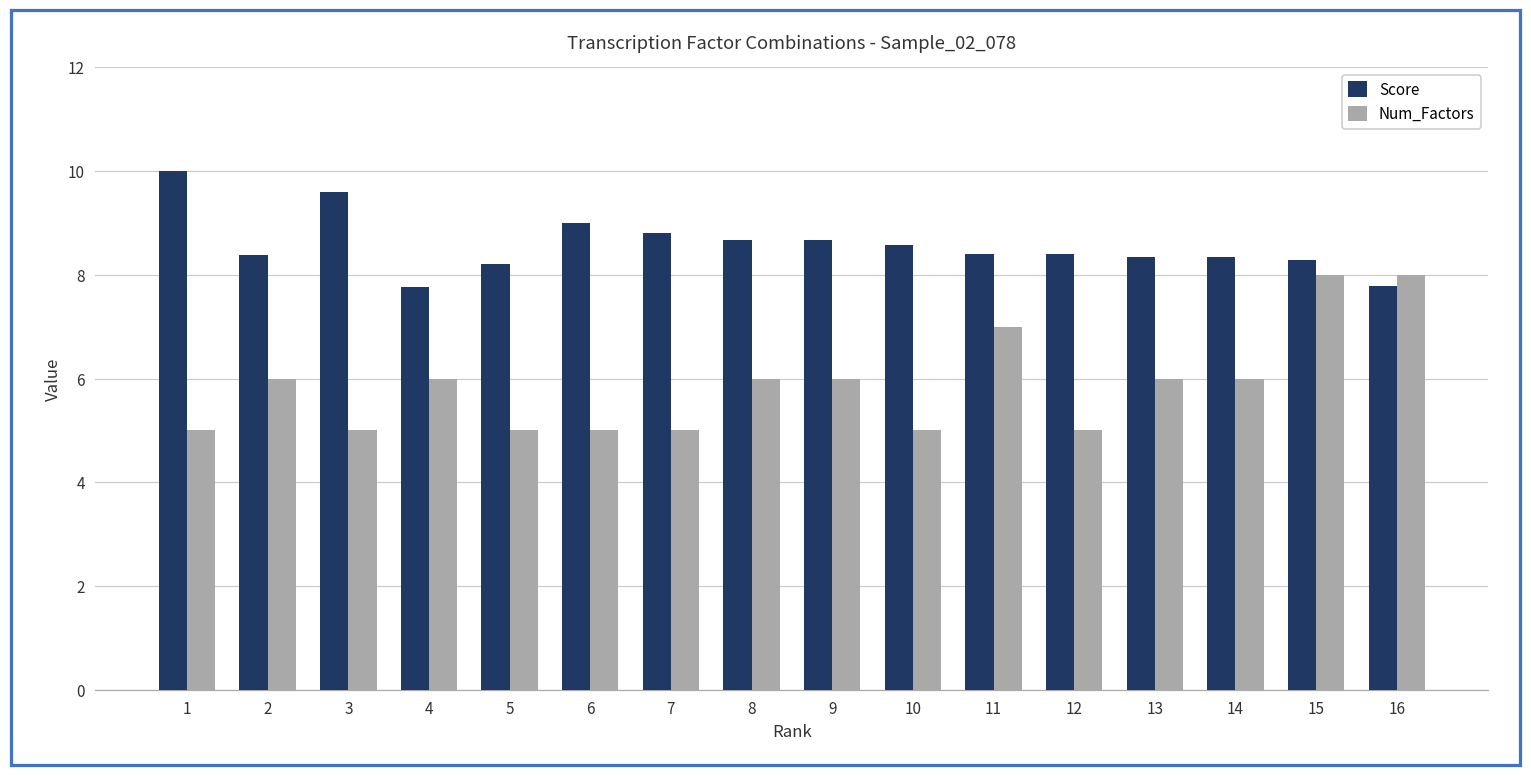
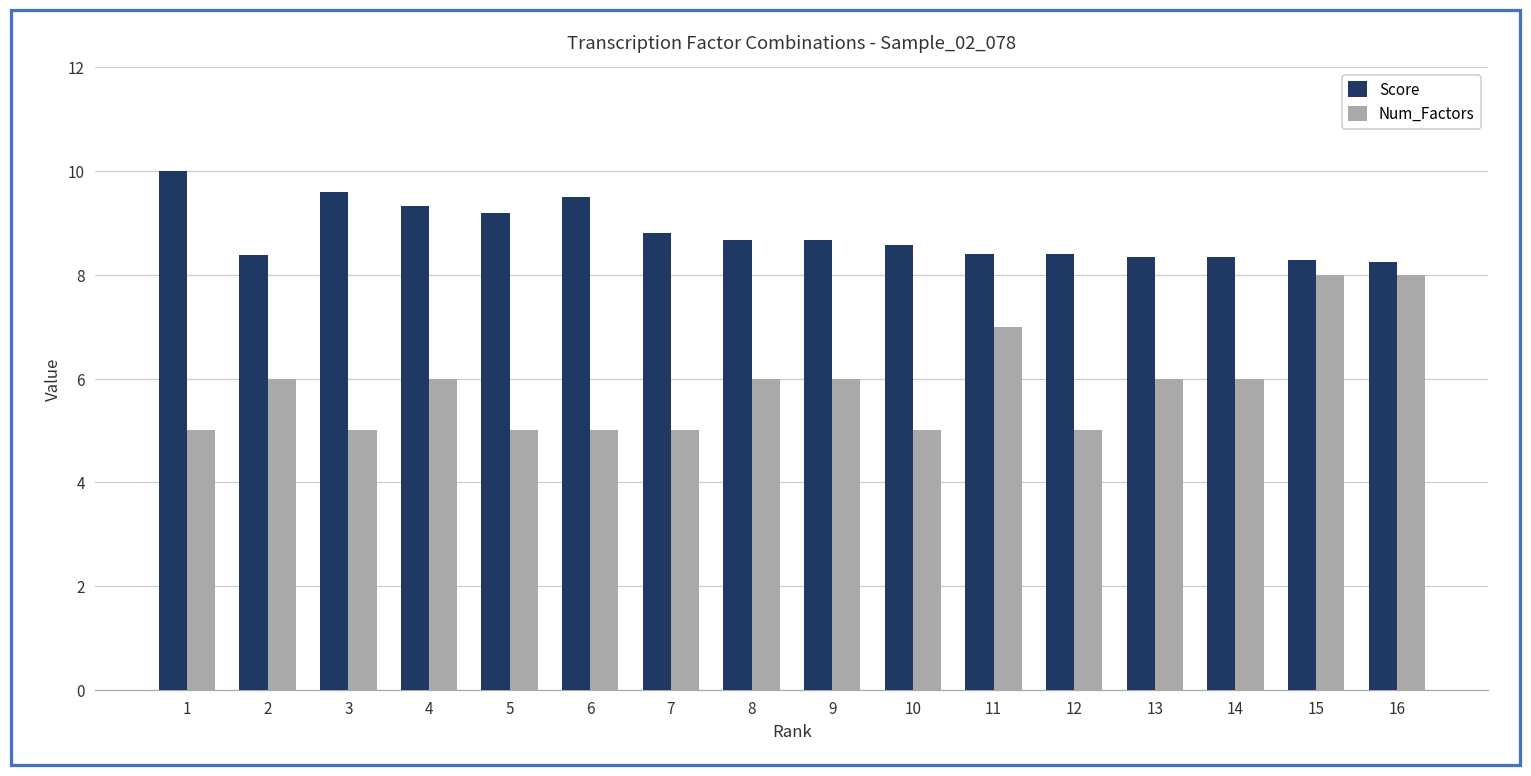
  {
    "Score": {
      "1": 10.0,
      "2": 8.4,
      "3": 9.6,
-     "4": 7.8,
-     "5": 8.2,
-     "6": 9.0,
+     "4": 9.3,
+     "5": 9.2,
+     "6": 9.5,
      "7": 8.8,
      "8": 8.7,
      "9": 8.7,
      "10": 8.6,
      "11": 8.4,
      "12": 8.4,
      "13": 8.3,
      "14": 8.3,
      "15": 8.3,
-     "16": 7.8
+     "16": 8.3
    },
    "Num_Factors": {
      "1": 5.0,
      "2": 6.0,
      "3": 5.0,
      "4": 6.0,
      "5": 5.0,
      "6": 5.0,
      "7": 5.0,
      "8": 6.0,
      "9": 6.0,
      "10": 5.0,
      "11": 7.0,
      "12": 5.0,
      "13": 6.0,
      "14": 6.0,
      "15": 8.0,
      "16": 8.0
    }
  }
